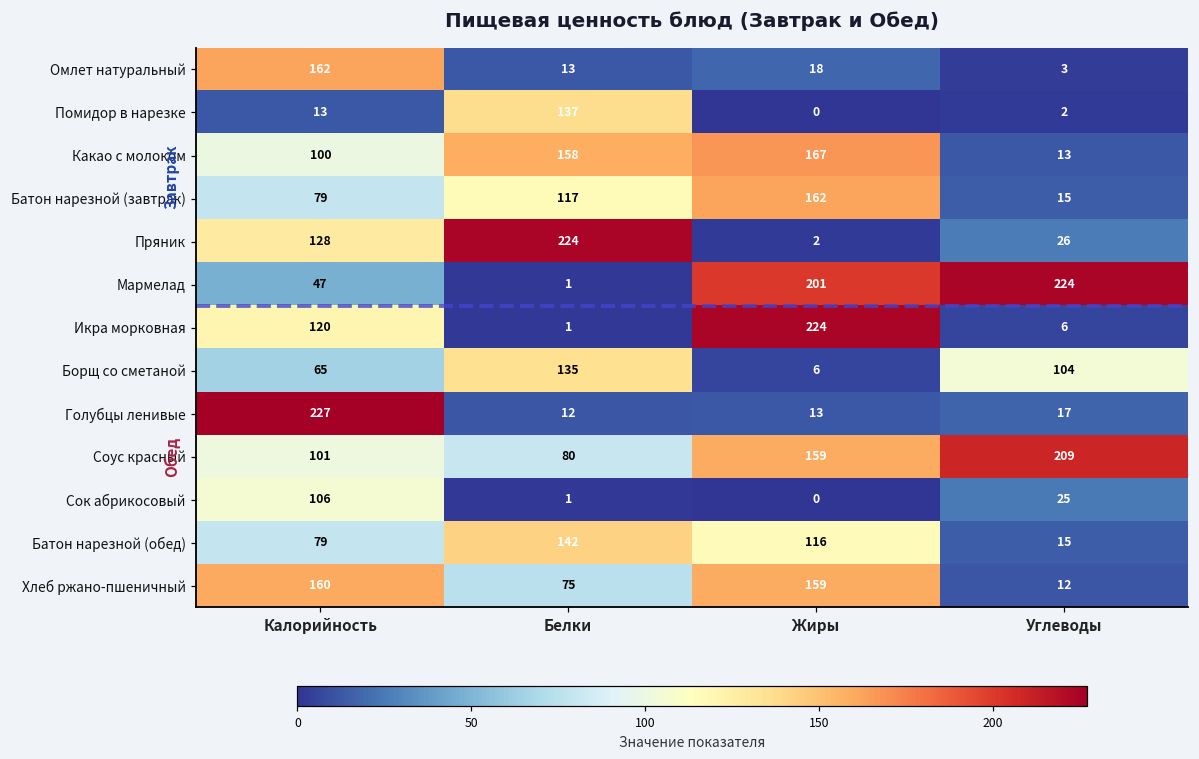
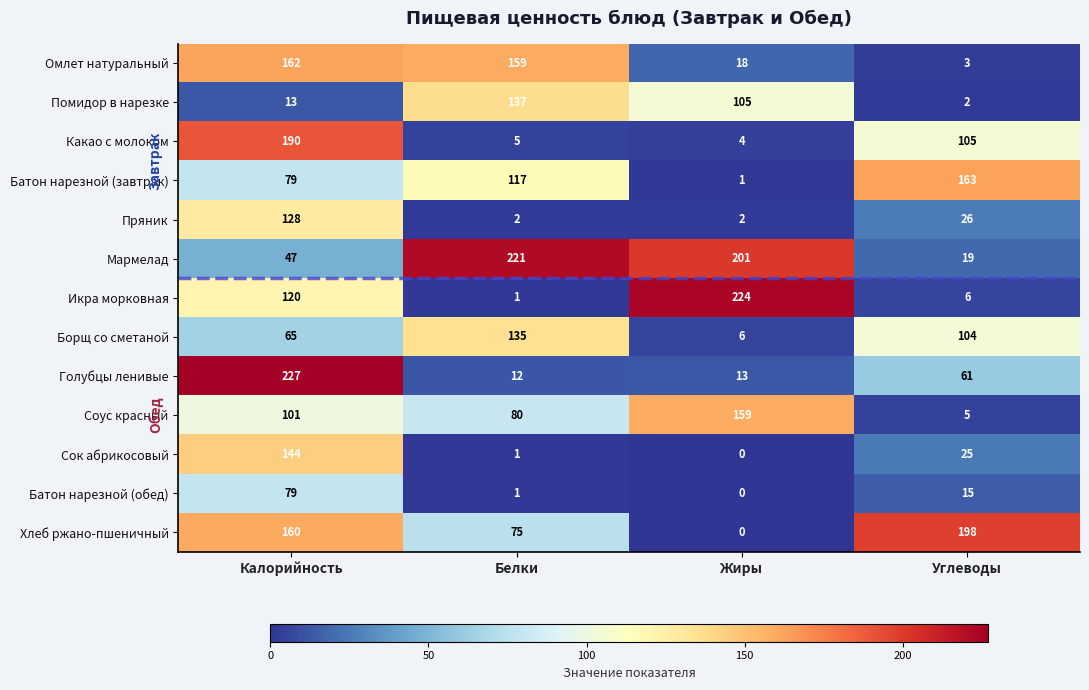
  {
    "Омлет натуральный": {
      "Калорийность": 162,
-     "Белки": 13,
+     "Белки": 159,
      "Жиры": 18,
      "Углеводы": 3
    },
    "Помидор в нарезке": {
      "Калорийность": 13,
      "Белки": 137,
-     "Жиры": 0,
+     "Жиры": 105,
      "Углеводы": 2
    },
    "Какао с молоком": {
-     "Калорийность": 100,
-     "Белки": 158,
-     "Жиры": 167,
-     "Углеводы": 13
+     "Калорийность": 190,
+     "Белки": 5,
+     "Жиры": 4,
+     "Углеводы": 105
    },
    "Батон нарезной (завтрак)": {
      "Калорийность": 79,
      "Белки": 117,
-     "Жиры": 162,
-     "Углеводы": 15
+     "Жиры": 1,
+     "Углеводы": 163
    },
    "Пряник": {
      "Калорийность": 128,
-     "Белки": 224,
+     "Белки": 2,
      "Жиры": 2,
      "Углеводы": 26
    },
    "Мармелад": {
      "Калорийность": 47,
-     "Белки": 1,
+     "Белки": 221,
      "Жиры": 201,
-     "Углеводы": 224
+     "Углеводы": 19
    },
    "Икра морковная": {
      "Калорийность": 120,
      "Белки": 1,
      "Жиры": 224,
      "Углеводы": 6
    },
    "Борщ со сметаной": {
      "Калорийность": 65,
      "Белки": 135,
      "Жиры": 6,
      "Углеводы": 104
    },
    "Голубцы ленивые": {
      "Калорийность": 227,
      "Белки": 12,
      "Жиры": 13,
-     "Углеводы": 17
+     "Углеводы": 61
    },
    "Соус красный": {
      "Калорийность": 101,
      "Белки": 80,
      "Жиры": 159,
-     "Углеводы": 209
+     "Углеводы": 5
    },
    "Сок абрикосовый": {
-     "Калорийность": 106,
+     "Калорийность": 144,
      "Белки": 1,
      "Жиры": 0,
      "Углеводы": 25
    },
    "Батон нарезной (обед)": {
      "Калорийность": 79,
-     "Белки": 142,
-     "Жиры": 116,
+     "Белки": 1,
+     "Жиры": 0,
      "Углеводы": 15
    },
    "Хлеб ржано-пшеничный": {
      "Калорийность": 160,
      "Белки": 75,
-     "Жиры": 159,
-     "Углеводы": 12
+     "Жиры": 0,
+     "Углеводы": 198
    }
  }
